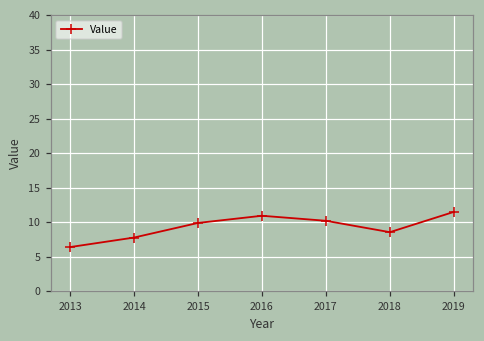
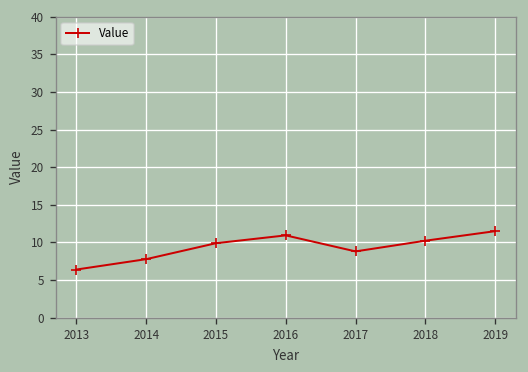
  {
    "2013": 6,
    "2014": 8,
    "2015": 10,
    "2016": 11,
-   "2017": 10,
-   "2018": 9,
+   "2017": 9,
+   "2018": 10,
    "2019": 12
  }
